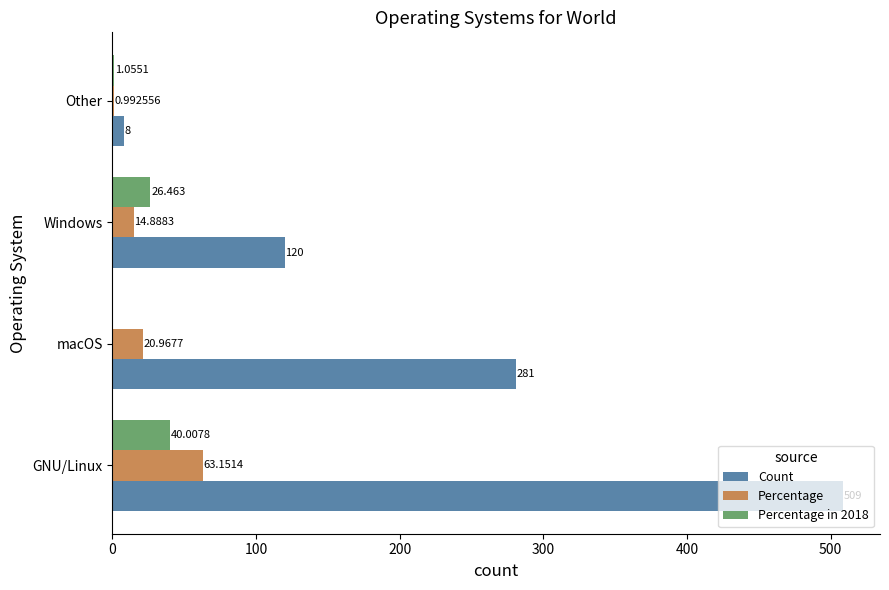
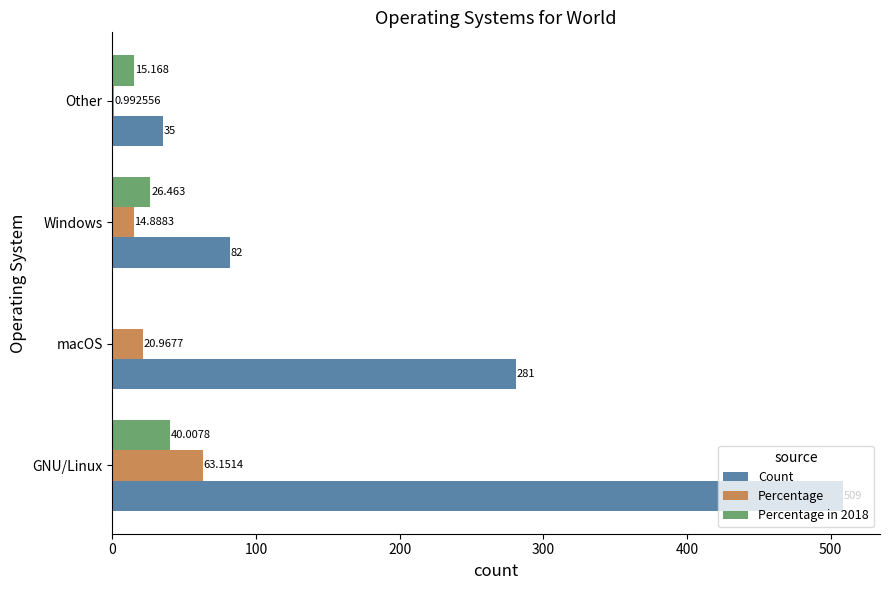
  {
    "Count": {
-     "Other": 8,
-     "Windows": 120,
+     "Other": 35,
+     "Windows": 82,
      "macOS": 281
    },
    "Percentage": {
      "Other": 0.992556,
      "Windows": 14.8883,
      "macOS": 20.9677,
      "GNU/Linux": 63.1514
    },
    "Percentage in 2018": {
-     "Other": 1.0551,
+     "Other": 15.168,
      "Windows": 26.463,
      "GNU/Linux": 40.0078
    }
  }
